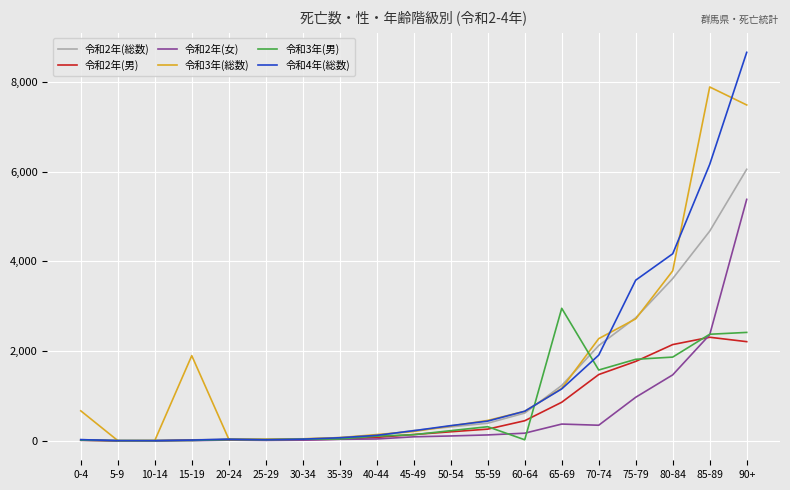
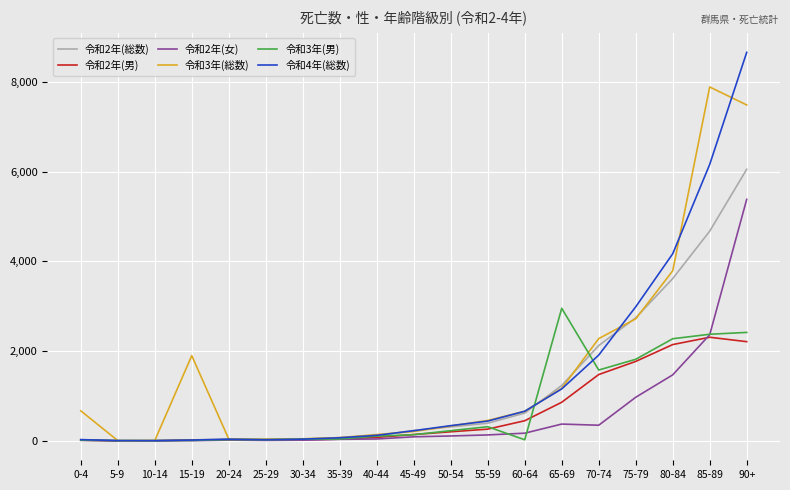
  {
    "令和2年(総数)": {
      "65-69": "1,200",
      "70-74": "2,100",
      "80-84": "3,600",
      "85-89": "4,700",
      "90+": "6,100"
    },
    "令和2年(男)": {
      "60-64": "400",
      "65-69": "900",
      "70-74": "1,500",
      "80-84": "2,100",
      "85-89": "2,300",
      "90+": "2,200"
    },
    "令和2年(女)": {
      "50-54": "100",
      "55-59": "100",
      "60-64": "200",
      "65-69": "400",
      "70-74": "300",
      "75-79": "1,000",
      "80-84": "1,500",
      "90+": "5,400"
    },
    "令和3年(総数)": {
      "0-4": "700",
      "15-19": "1,900",
      "70-74": "2,300",
      "80-84": "3,800",
      "85-89": "7,900",
      "90+": "7,500"
    },
    "令和3年(男)": {
      "60-64": "0",
      "65-69": "3,000",
      "70-74": "1,600",
-     "80-84": "1,900",
+     "80-84": "2,300",
      "90+": "2,400"
    },
    "令和4年(総数)": {
      "70-74": "1,900",
-     "75-79": "3,600",
+     "75-79": "3,000",
      "80-84": "4,200",
      "85-89": "6,200",
      "90+": "8,700"
    }
  }
